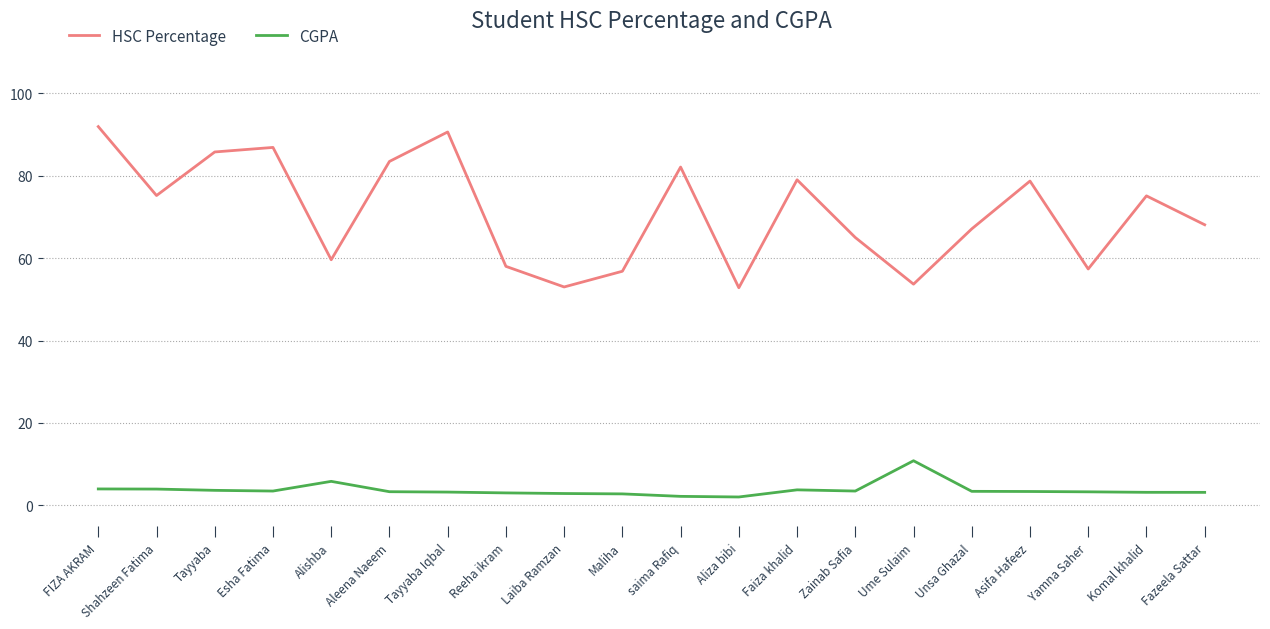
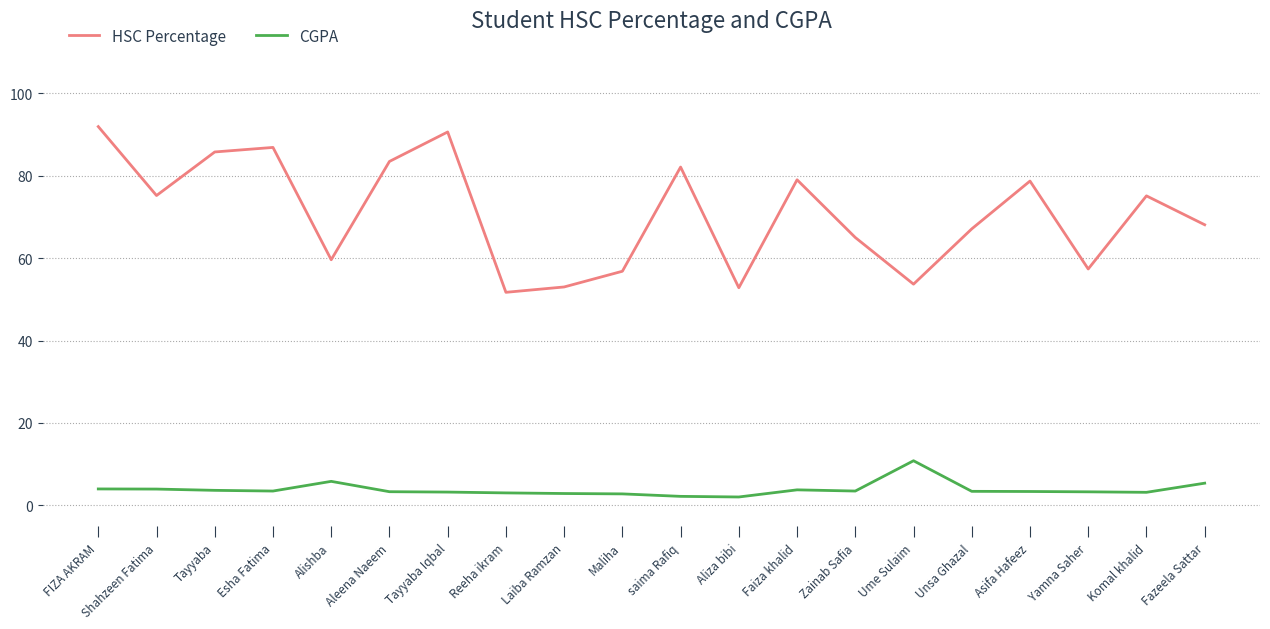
  {
    "HSC Percentage": {
      "FIZA AKRAM": 92,
      "Shahzeen Fatima": 75,
      "Tayyaba": 86,
      "Esha Fatima": 87,
      "Alishba": 60,
      "Aleena Naeem": 83,
      "Tayyaba Iqbal": 91,
-     "Reeha ikram": 58,
+     "Reeha ikram": 52,
      "Laiba Ramzan": 53,
      "Maliha": 57,
      "saima Rafiq": 82,
      "Aliza bibi": 53,
      "Faiza khalid": 79,
      "Zainab Safia": 65,
      "Ume Sulaim": 54,
      "Unsa Ghazal": 67,
      "Asifa Hafeez": 79,
      "Yamna Saher": 57,
      "Komal khalid": 75,
      "Fazeela Sattar": 68
    },
    "CGPA": {
      "FIZA AKRAM": 4,
      "Shahzeen Fatima": 4,
      "Tayyaba": 4,
      "Esha Fatima": 3,
      "Alishba": 6,
      "Aleena Naeem": 3,
      "Tayyaba Iqbal": 3,
      "Reeha ikram": 3,
      "Laiba Ramzan": 3,
      "Maliha": 3,
      "saima Rafiq": 2,
      "Aliza bibi": 2,
      "Faiza khalid": 4,
      "Zainab Safia": 3,
      "Ume Sulaim": 11,
      "Unsa Ghazal": 3,
      "Asifa Hafeez": 3,
      "Yamna Saher": 3,
      "Komal khalid": 3,
-     "Fazeela Sattar": 3
+     "Fazeela Sattar": 5
    }
  }
